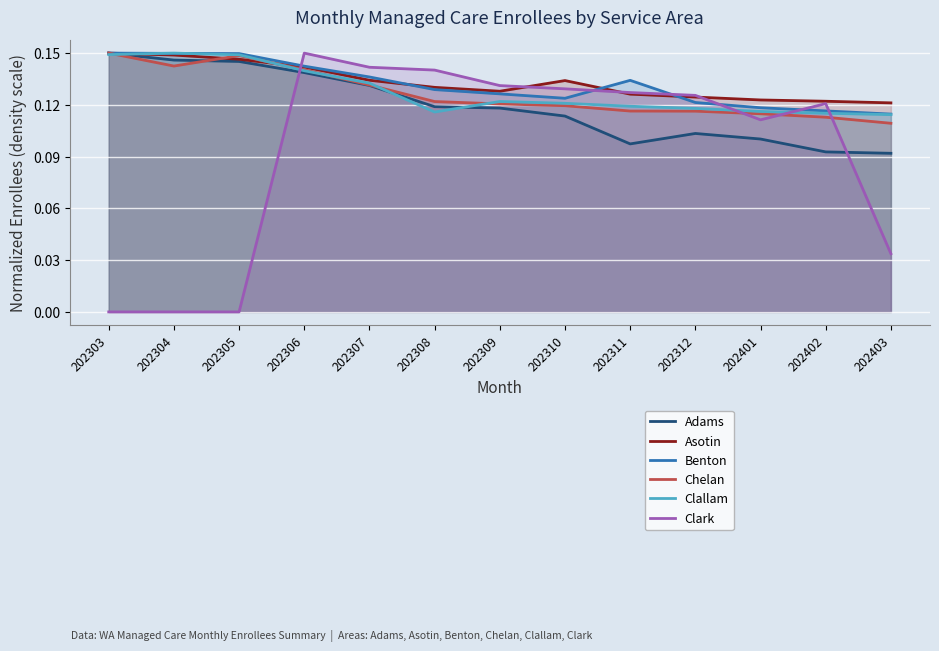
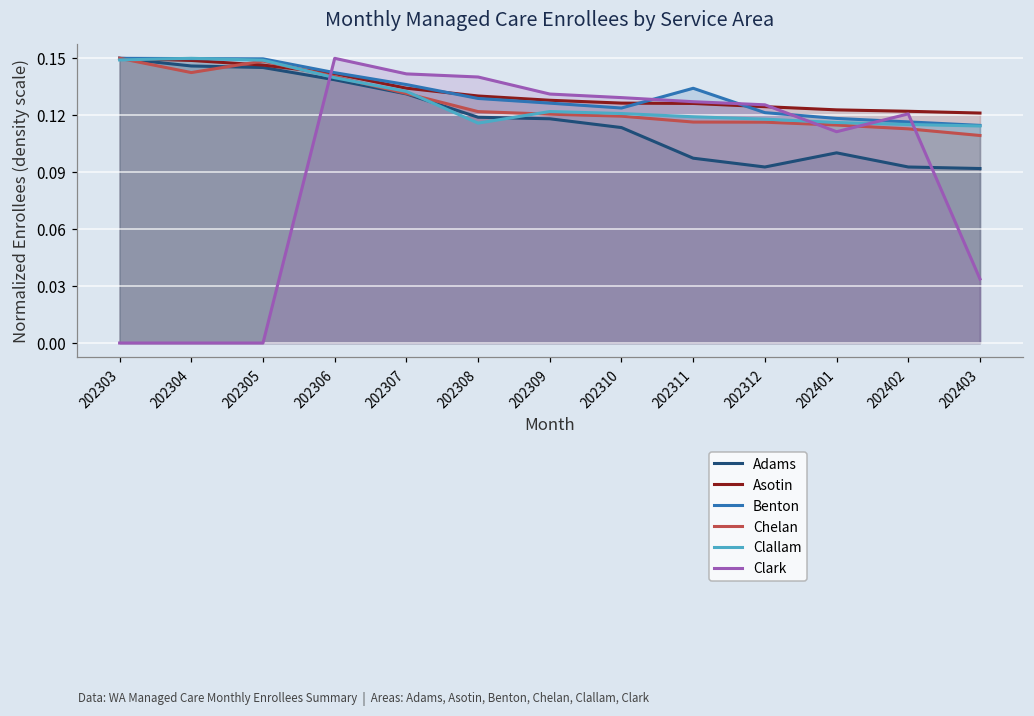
  {
    "Adams": {
      "202304": 0.146,
      "202308": 0.119,
      "202309": 0.118,
      "202310": 0.114,
      "202311": 0.097,
-     "202312": 0.103,
+     "202312": 0.093,
      "202401": 0.100,
      "202402": 0.093,
      "202403": 0.092
    },
    "Asotin": {
      "202307": 0.134,
      "202309": 0.128,
-     "202310": 0.134,
+     "202310": 0.126,
      "202401": 0.123,
      "202403": 0.121
    },
    "Benton": {
      "202307": 0.136,
      "202309": 0.126,
      "202310": 0.124,
      "202311": 0.134,
      "202312": 0.121,
      "202401": 0.118
    },
    "Chelan": {
      "202304": 0.143,
      "202308": 0.122,
      "202311": 0.116,
      "202312": 0.116,
      "202402": 0.113,
      "202403": 0.109
    },
    "Clallam": {
      "202308": 0.116,
      "202311": 0.119,
      "202312": 0.118
    },
    "Clark": {
      "202303": 0.000,
      "202304": 0.000,
      "202305": 0.000,
      "202306": 0.150,
      "202307": 0.142,
      "202308": 0.140,
      "202309": 0.131,
      "202310": 0.129,
      "202401": 0.111,
      "202403": 0.034
    }
  }
